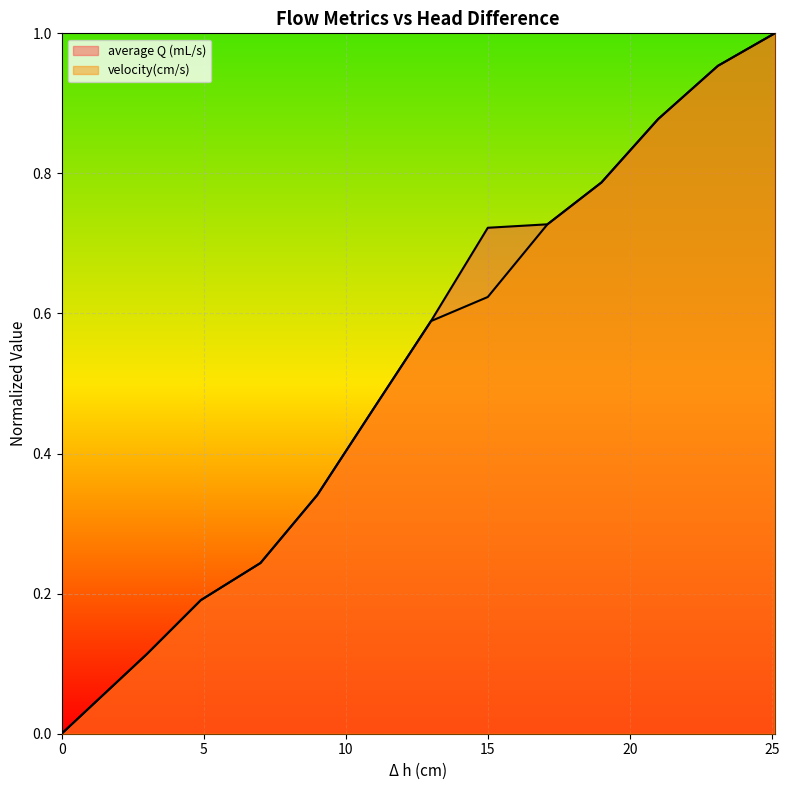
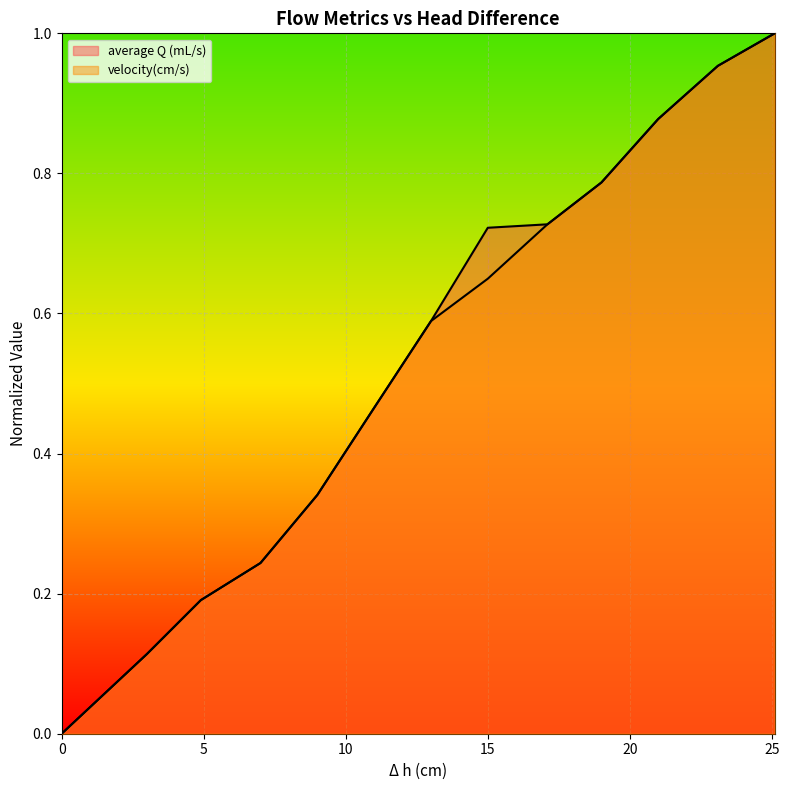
  {
    "average Q (mL/s)": {
      "15": 0.72
    },
    "velocity(cm/s)": {
-     "15": 0.62
+     "15": 0.65
    }
  }
